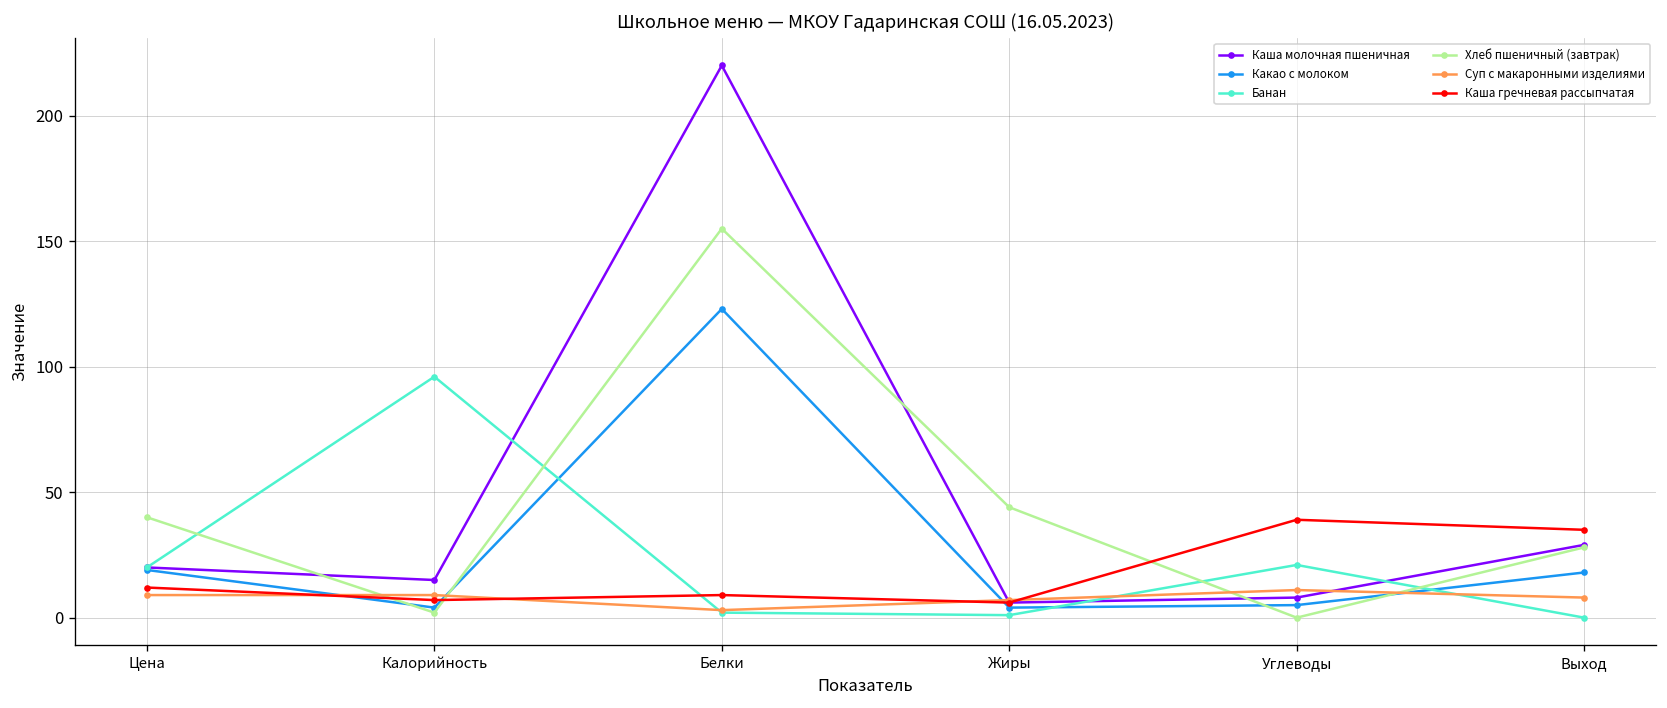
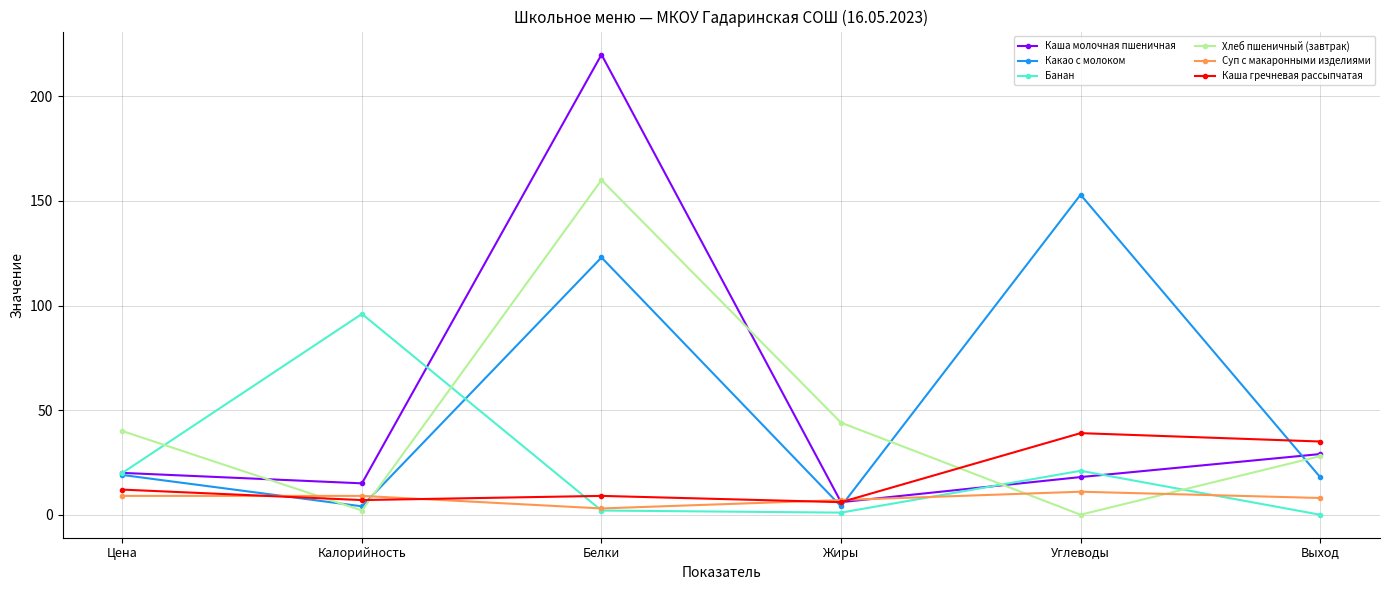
  {
    "Каша молочная пшеничная": {
      "Калорийность": 15,
      "Белки": 220,
-     "Углеводы": 8
+     "Углеводы": 18
    },
    "Какао с молоком": {
      "Калорийность": 4,
      "Белки": 123,
      "Жиры": 4,
-     "Углеводы": 5,
+     "Углеводы": 153,
      "Выход": 18
    },
    "Банан": {
      "Калорийность": 96,
      "Жиры": 1,
      "Углеводы": 21,
      "Выход": 0
    },
    "Хлеб пшеничный (завтрак)": {
      "Цена": 40,
      "Калорийность": 2,
-     "Белки": 155,
+     "Белки": 160,
      "Жиры": 44,
      "Углеводы": 0
    },
    "Суп с макаронными изделиями": {
      "Цена": 9,
      "Калорийность": 9,
      "Углеводы": 11,
      "Выход": 8
    },
    "Каша гречневая рассыпчатая": {
      "Цена": 12,
      "Калорийность": 7,
      "Белки": 9,
      "Углеводы": 39,
      "Выход": 35
    }
  }
